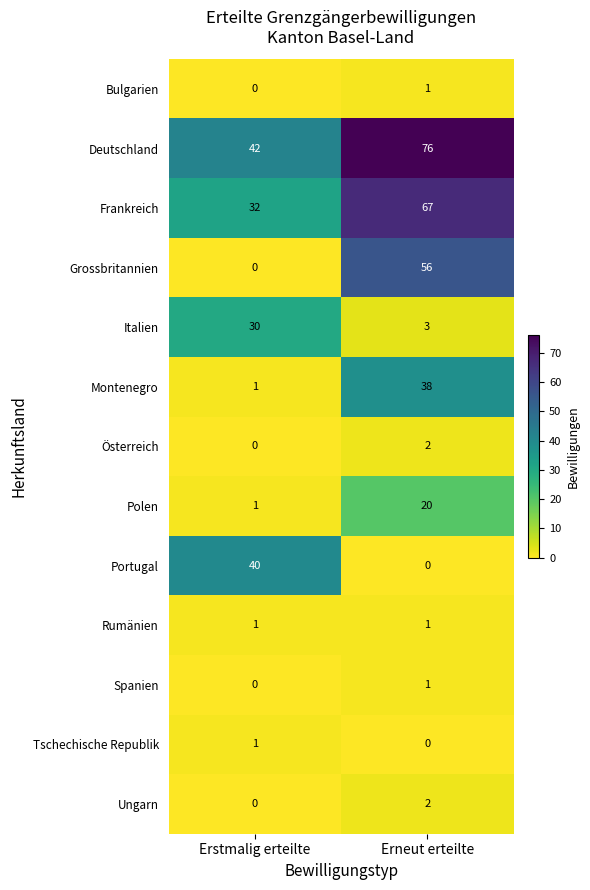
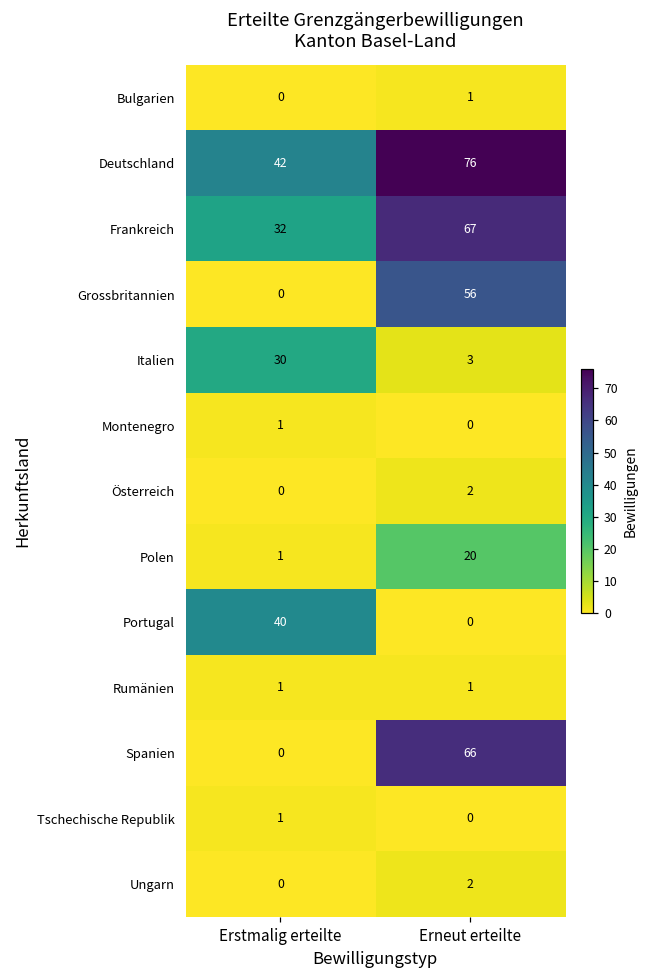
  {
    "Bulgarien": {
      "Erstmalig erteilte": 0,
      "Erneut erteilte": 1
    },
    "Deutschland": {
      "Erstmalig erteilte": 42,
      "Erneut erteilte": 76
    },
    "Frankreich": {
      "Erstmalig erteilte": 32,
      "Erneut erteilte": 67
    },
    "Grossbritannien": {
      "Erstmalig erteilte": 0,
      "Erneut erteilte": 56
    },
    "Italien": {
      "Erstmalig erteilte": 30,
      "Erneut erteilte": 3
    },
    "Montenegro": {
      "Erstmalig erteilte": 1,
-     "Erneut erteilte": 38
+     "Erneut erteilte": 0
    },
    "Österreich": {
      "Erstmalig erteilte": 0,
      "Erneut erteilte": 2
    },
    "Polen": {
      "Erstmalig erteilte": 1,
      "Erneut erteilte": 20
    },
    "Portugal": {
      "Erstmalig erteilte": 40,
      "Erneut erteilte": 0
    },
    "Rumänien": {
      "Erstmalig erteilte": 1,
      "Erneut erteilte": 1
    },
    "Spanien": {
      "Erstmalig erteilte": 0,
-     "Erneut erteilte": 1
+     "Erneut erteilte": 66
    },
    "Tschechische Republik": {
      "Erstmalig erteilte": 1,
      "Erneut erteilte": 0
    },
    "Ungarn": {
      "Erstmalig erteilte": 0,
      "Erneut erteilte": 2
    }
  }
